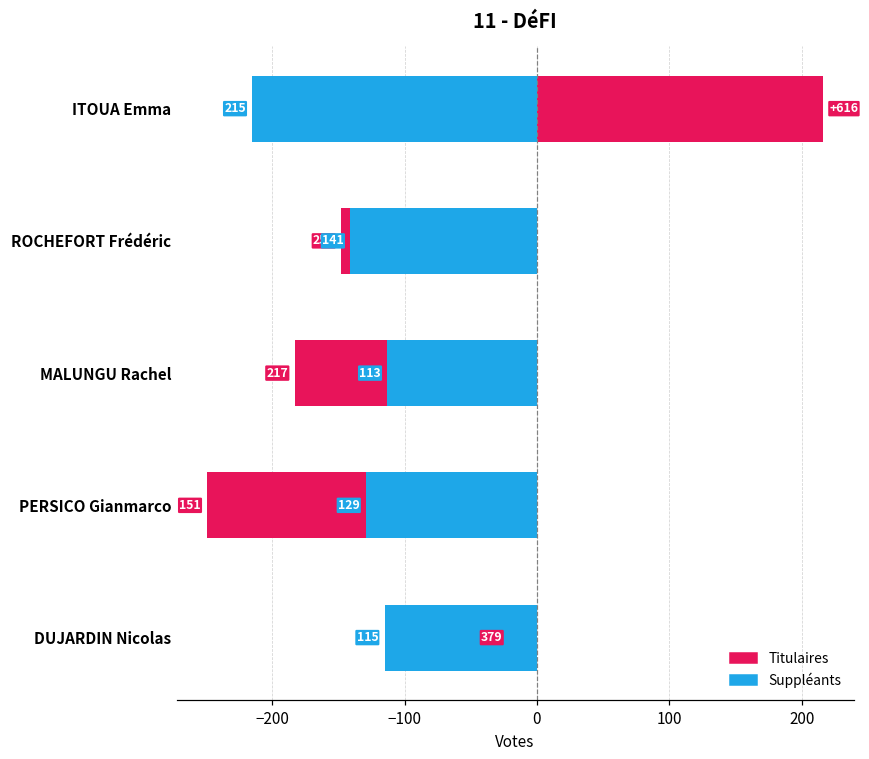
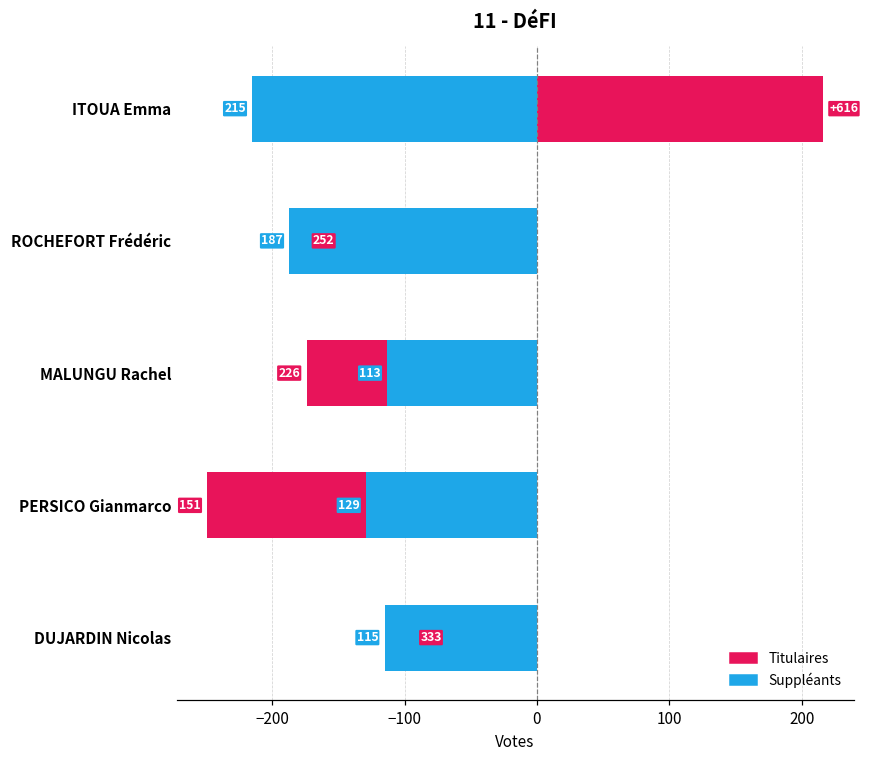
  {
    "Titulaires": {
-     "MALUNGU Rachel": 217,
-     "DUJARDIN Nicolas": 379
+     "MALUNGU Rachel": 226,
+     "DUJARDIN Nicolas": 333
    },
    "Suppléants": {
-     "ROCHEFORT Frédéric": 141
+     "ROCHEFORT Frédéric": 187
    }
  }
